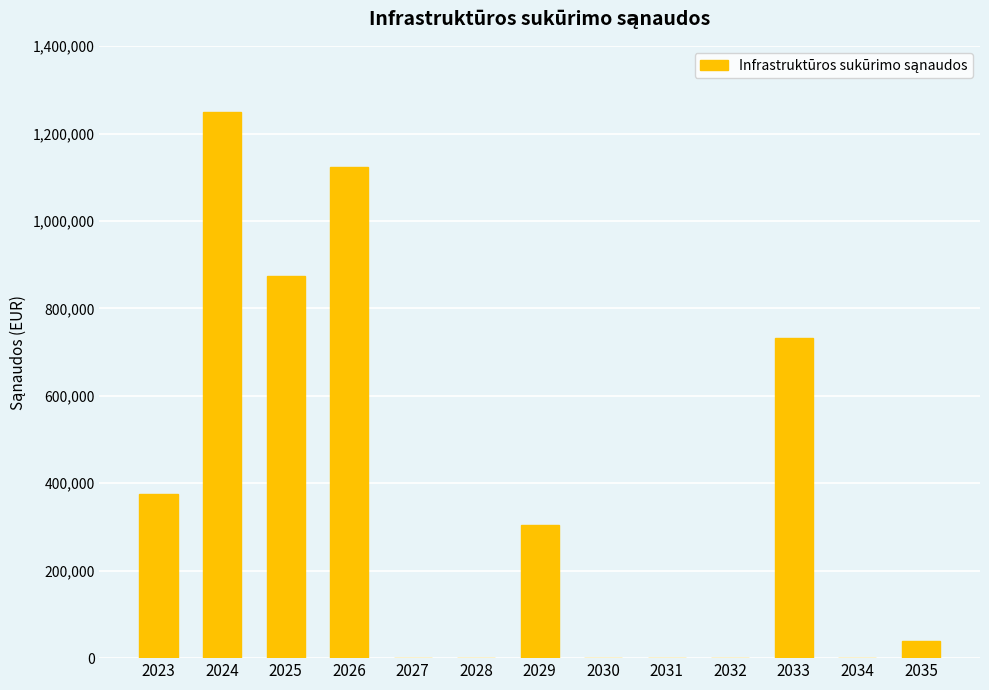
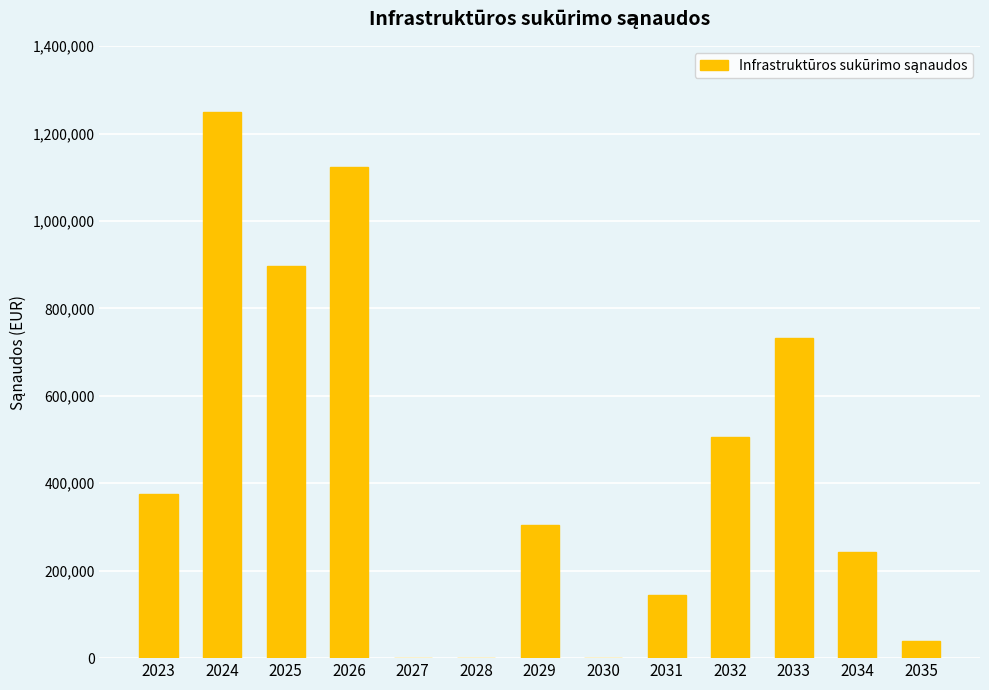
  {
    "2023": "380,000",
    "2024": "1,250,000",
-   "2025": "870,000",
+   "2025": "900,000",
    "2026": "1,120,000",
    "2027": "0",
    "2028": "0",
    "2029": "300,000",
    "2030": "0",
-   "2031": "0",
-   "2032": "0",
+   "2031": "140,000",
+   "2032": "500,000",
    "2033": "730,000",
-   "2034": "0",
+   "2034": "240,000",
    "2035": "40,000"
  }
